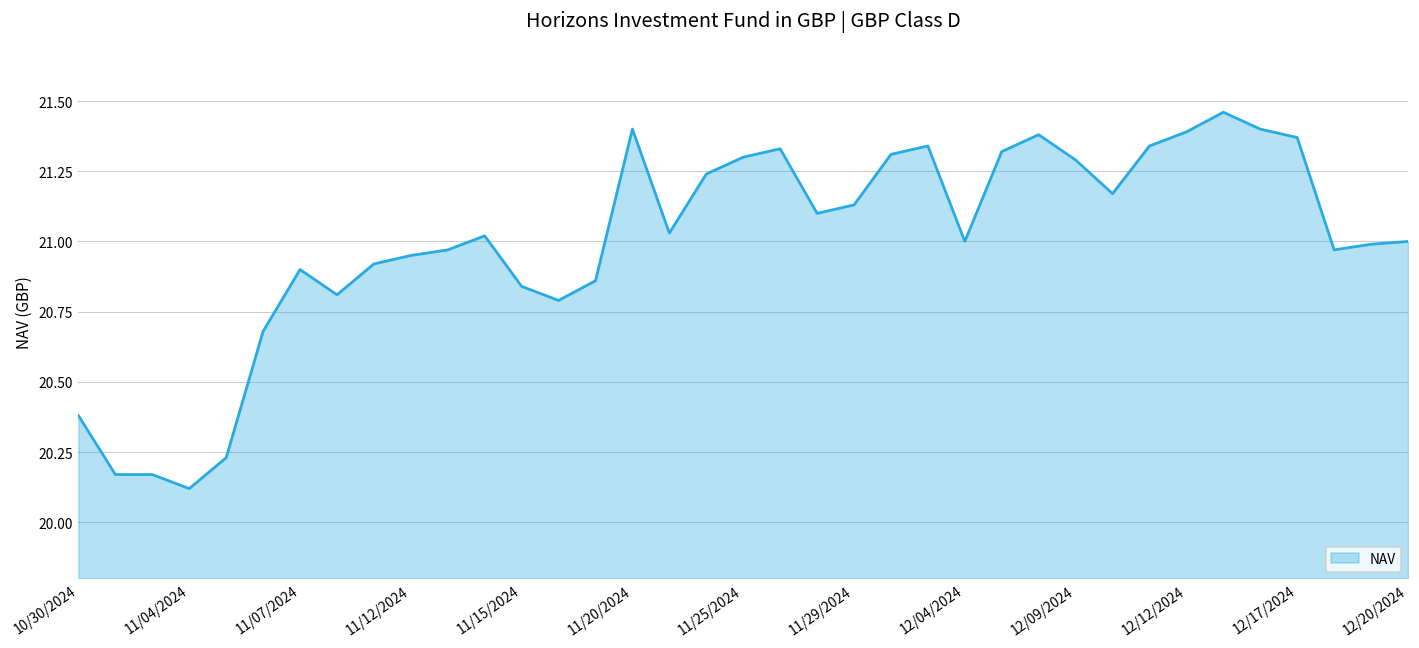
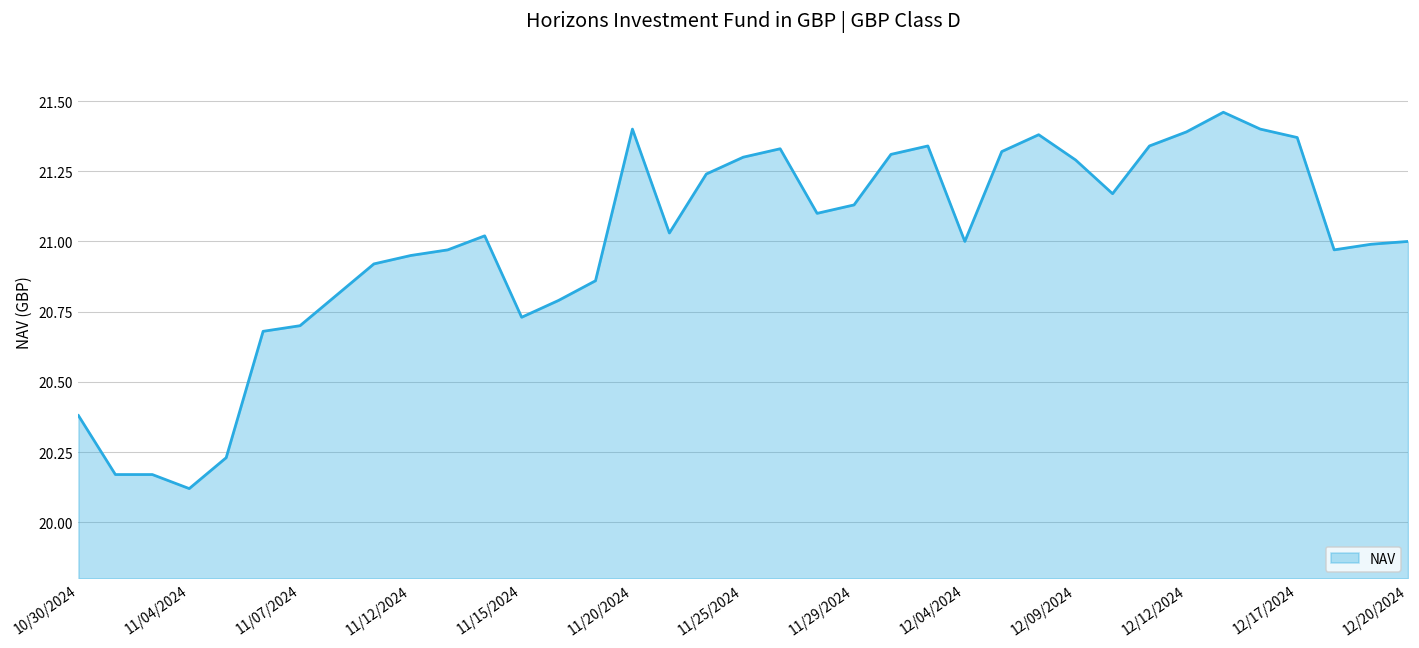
  {
    "10/30/2024": 20.38,
    "11/04/2024": 20.12,
-   "11/07/2024": 20.9,
+   "11/07/2024": 20.7,
    "11/12/2024": 20.95,
-   "11/15/2024": 20.84,
+   "11/15/2024": 20.73,
    "11/20/2024": 21.40,
    "11/25/2024": 21.30,
    "11/29/2024": 21.13,
    "12/04/2024": 21.00,
    "12/09/2024": 21.29,
    "12/12/2024": 21.39,
    "12/17/2024": 21.37,
    "12/20/2024": 21.00
  }
